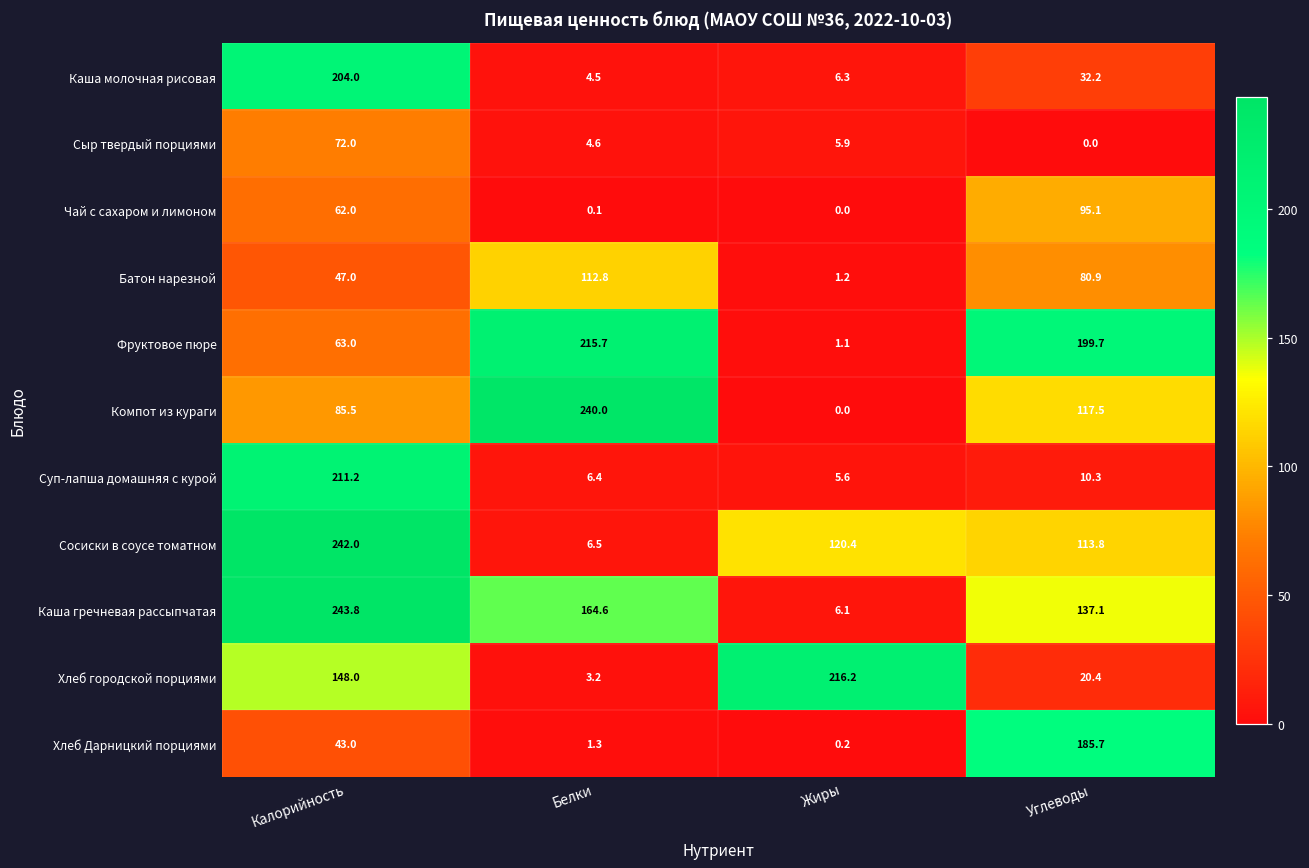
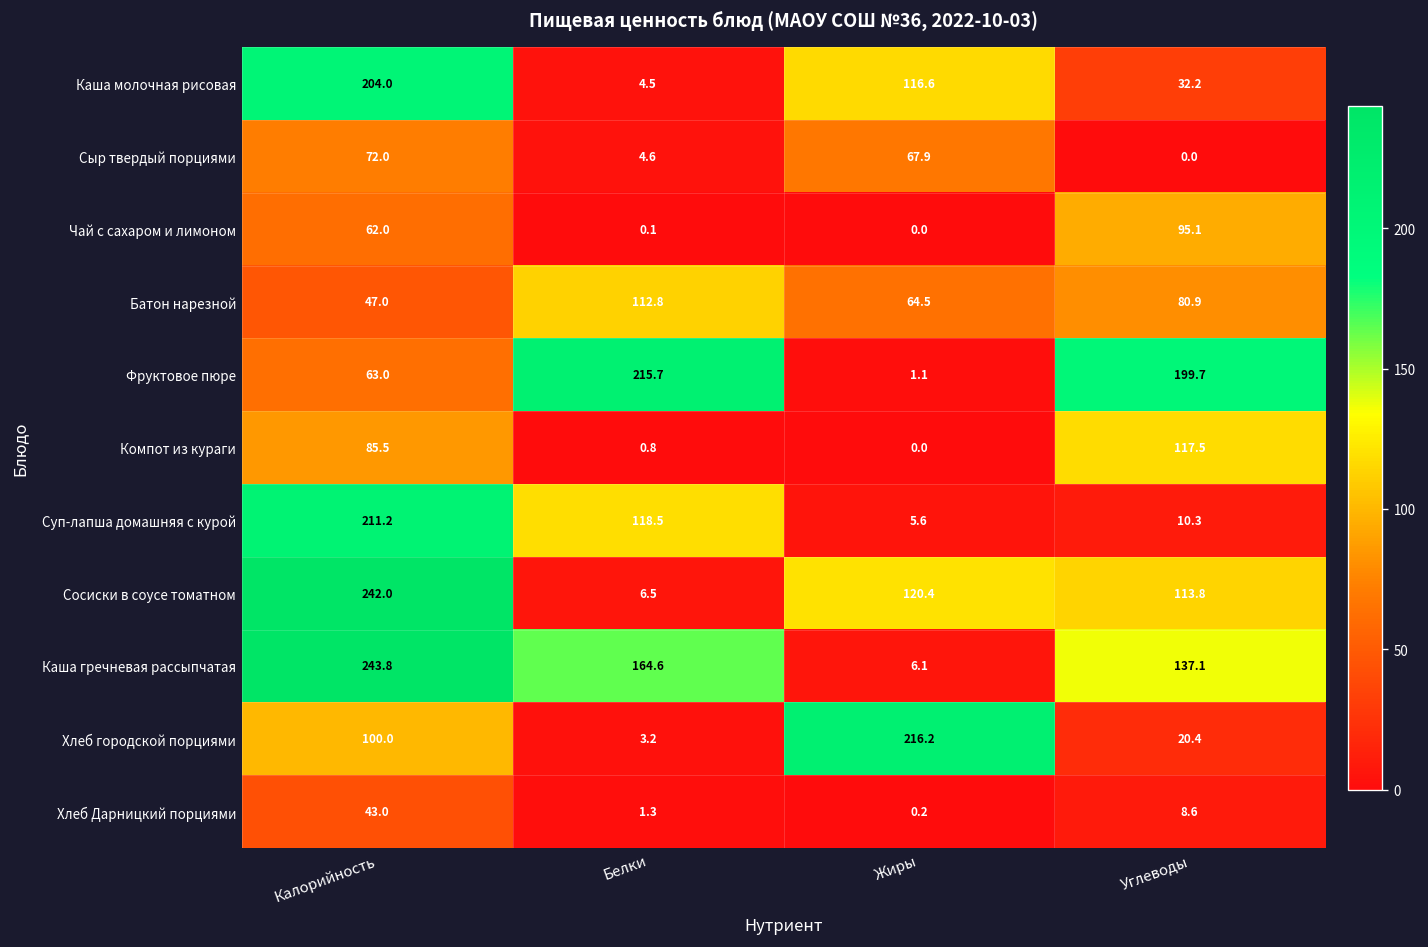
  {
    "Каша молочная рисовая": {
      "Калорийность": 204.0,
      "Белки": 4.5,
-     "Жиры": 6.3,
+     "Жиры": 116.6,
      "Углеводы": 32.2
    },
    "Сыр твердый порциями": {
      "Калорийность": 72.0,
      "Белки": 4.6,
-     "Жиры": 5.9,
+     "Жиры": 67.9,
      "Углеводы": 0.0
    },
    "Чай с сахаром и лимоном": {
      "Калорийность": 62.0,
      "Белки": 0.1,
      "Жиры": 0.0,
      "Углеводы": 95.1
    },
    "Батон нарезной": {
      "Калорийность": 47.0,
      "Белки": 112.8,
-     "Жиры": 1.2,
+     "Жиры": 64.5,
      "Углеводы": 80.9
    },
    "Фруктовое пюре": {
      "Калорийность": 63.0,
      "Белки": 215.7,
      "Жиры": 1.1,
      "Углеводы": 199.7
    },
    "Компот из кураги": {
      "Калорийность": 85.5,
-     "Белки": 240.0,
+     "Белки": 0.8,
      "Жиры": 0.0,
      "Углеводы": 117.5
    },
    "Суп-лапша домашняя с курой": {
      "Калорийность": 211.2,
-     "Белки": 6.4,
+     "Белки": 118.5,
      "Жиры": 5.6,
      "Углеводы": 10.3
    },
    "Сосиски в соусе томатном": {
      "Калорийность": 242.0,
      "Белки": 6.5,
      "Жиры": 120.4,
      "Углеводы": 113.8
    },
    "Каша гречневая рассыпчатая": {
      "Калорийность": 243.8,
      "Белки": 164.6,
      "Жиры": 6.1,
      "Углеводы": 137.1
    },
    "Хлеб городской порциями": {
-     "Калорийность": 148.0,
+     "Калорийность": 100.0,
      "Белки": 3.2,
      "Жиры": 216.2,
      "Углеводы": 20.4
    },
    "Хлеб Дарницкий порциями": {
      "Калорийность": 43.0,
      "Белки": 1.3,
      "Жиры": 0.2,
-     "Углеводы": 185.7
+     "Углеводы": 8.6
    }
  }
